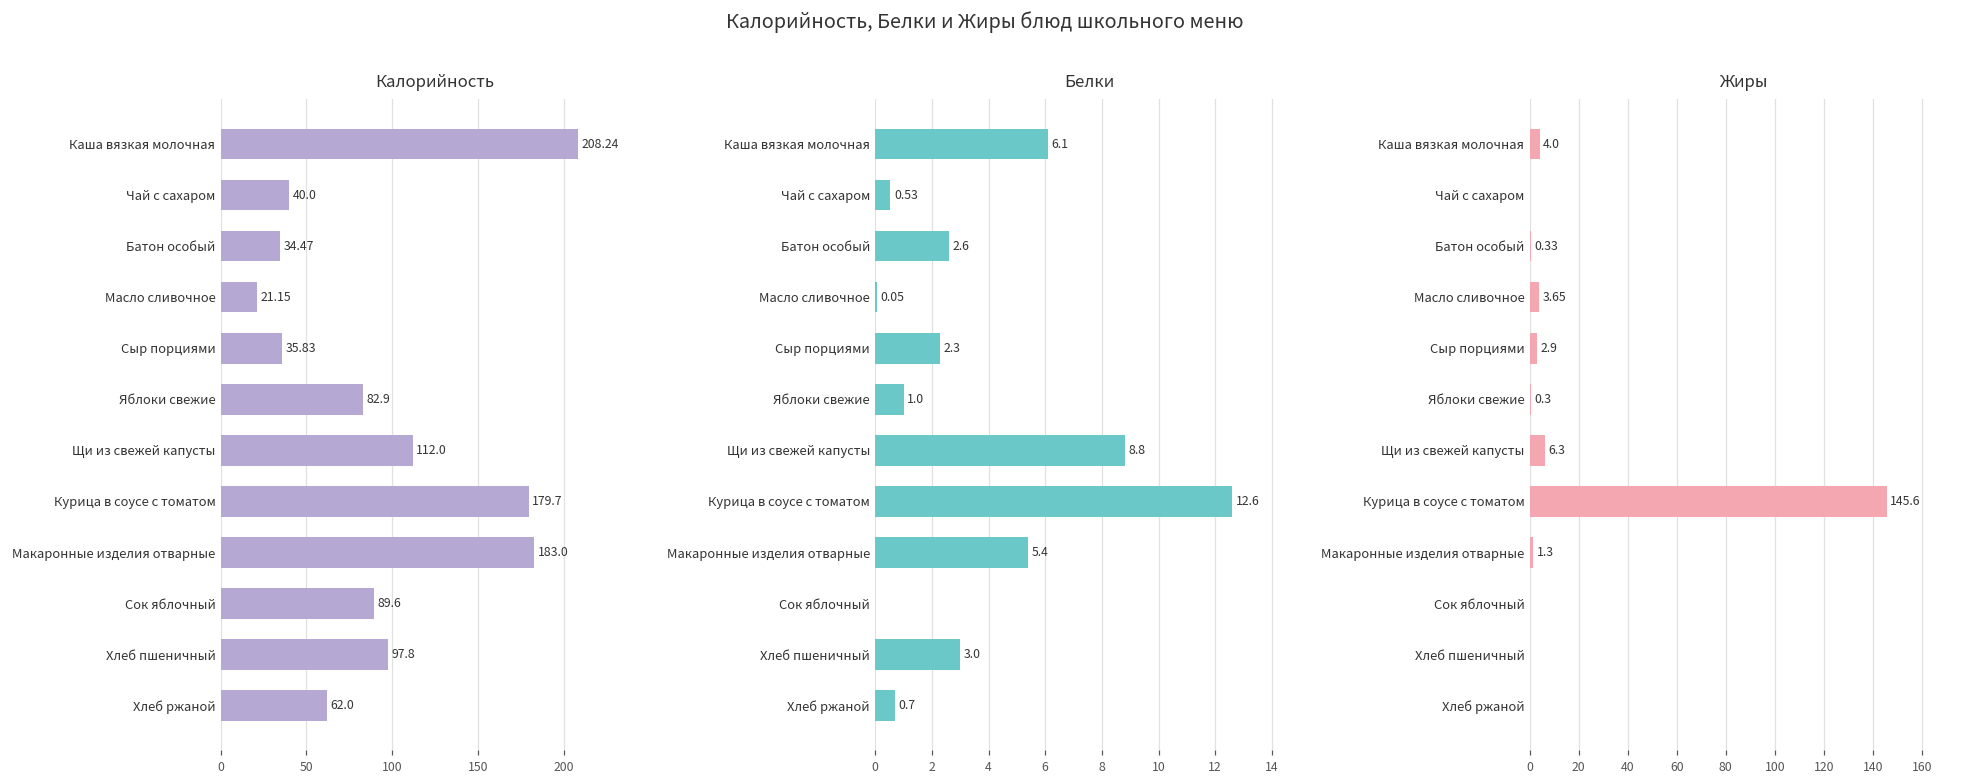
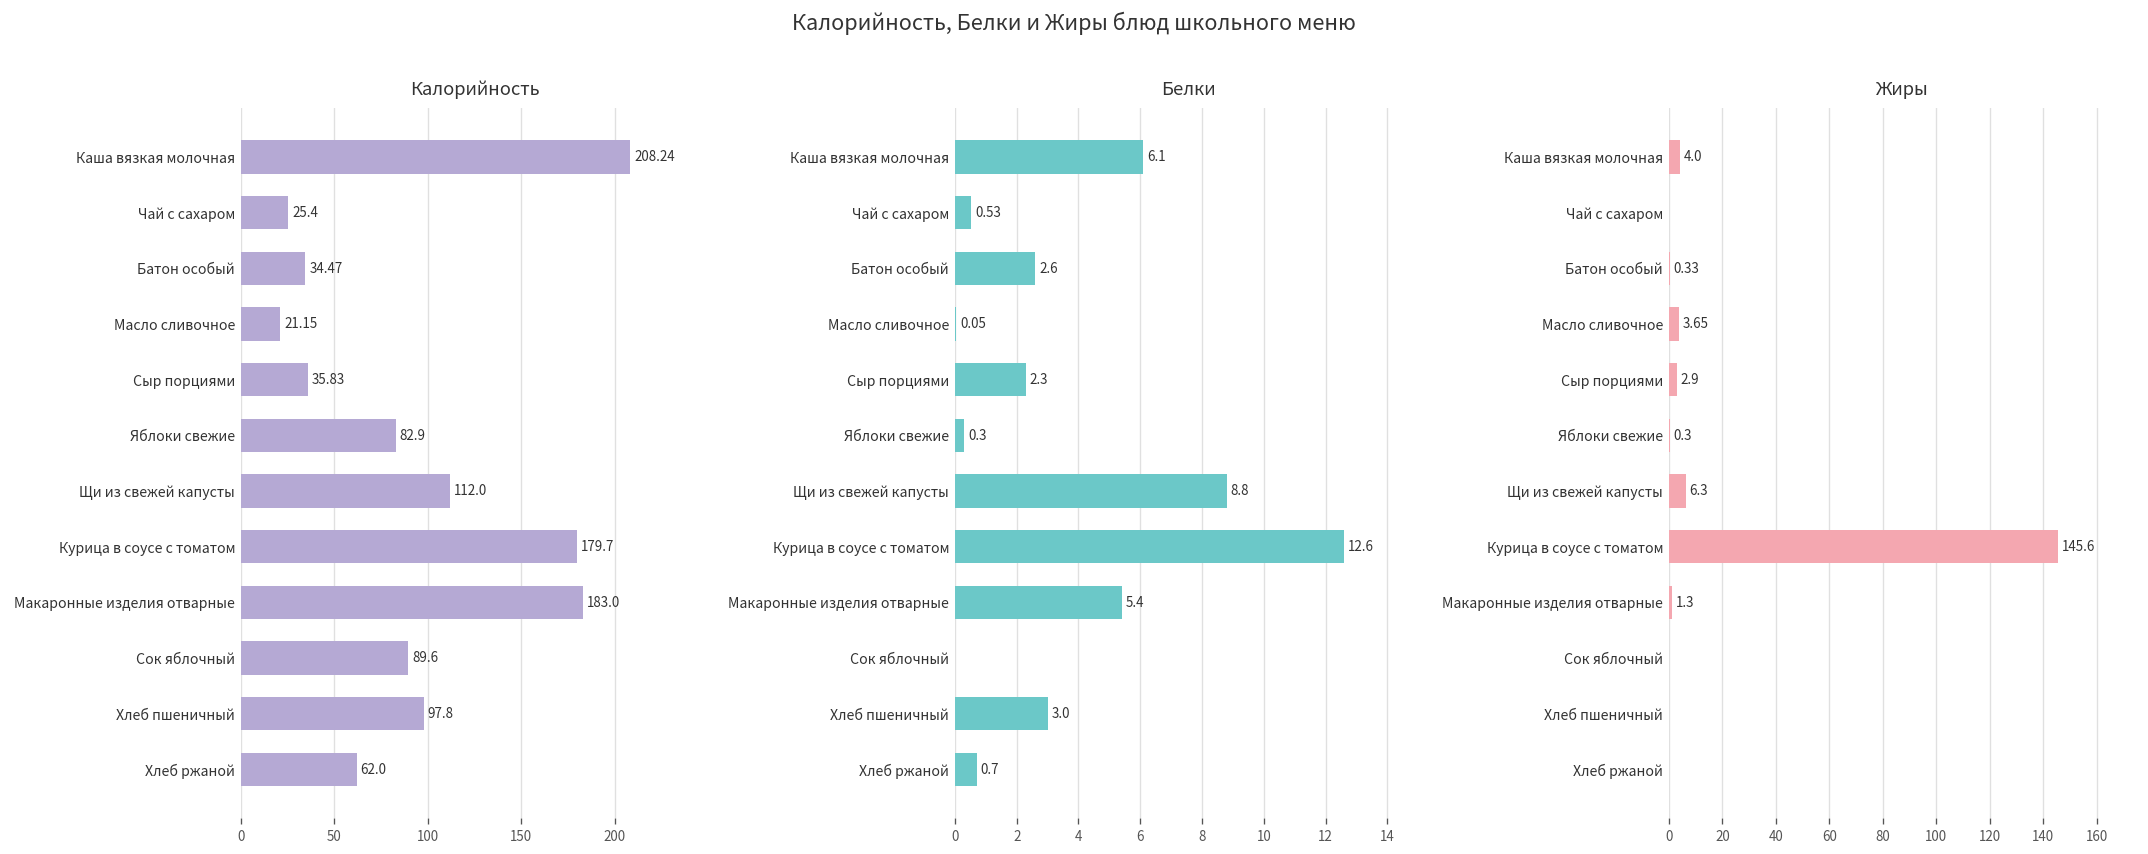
  {
    "Калорийность": {
      "Каша вязкая молочная": 208.24,
-     "Чай с сахаром": 40.0,
+     "Чай с сахаром": 25.4,
      "Батон особый": 34.47,
      "Масло сливочное": 21.15,
      "Сыр порциями": 35.83,
      "Яблоки свежие": 82.9,
      "Щи из свежей капусты": 112.0,
      "Курица в соусе с томатом": 179.7,
      "Макаронные изделия отварные": 183.0,
      "Сок яблочный": 89.6,
      "Хлеб пшеничный": 97.8,
      "Хлеб ржаной": 62.0
    },
    "Белки": {
      "Каша вязкая молочная": 6.1,
      "Чай с сахаром": 0.53,
      "Батон особый": 2.6,
      "Масло сливочное": 0.05,
      "Сыр порциями": 2.3,
-     "Яблоки свежие": 1.0,
+     "Яблоки свежие": 0.3,
      "Щи из свежей капусты": 8.8,
      "Курица в соусе с томатом": 12.6,
      "Макаронные изделия отварные": 5.4,
      "Хлеб пшеничный": 3.0,
      "Хлеб ржаной": 0.7
    },
    "Жиры": {
      "Каша вязкая молочная": 4.0,
      "Батон особый": 0.33,
      "Масло сливочное": 3.65,
      "Сыр порциями": 2.9,
      "Яблоки свежие": 0.3,
      "Щи из свежей капусты": 6.3,
      "Курица в соусе с томатом": 145.6,
      "Макаронные изделия отварные": 1.3
    }
  }
